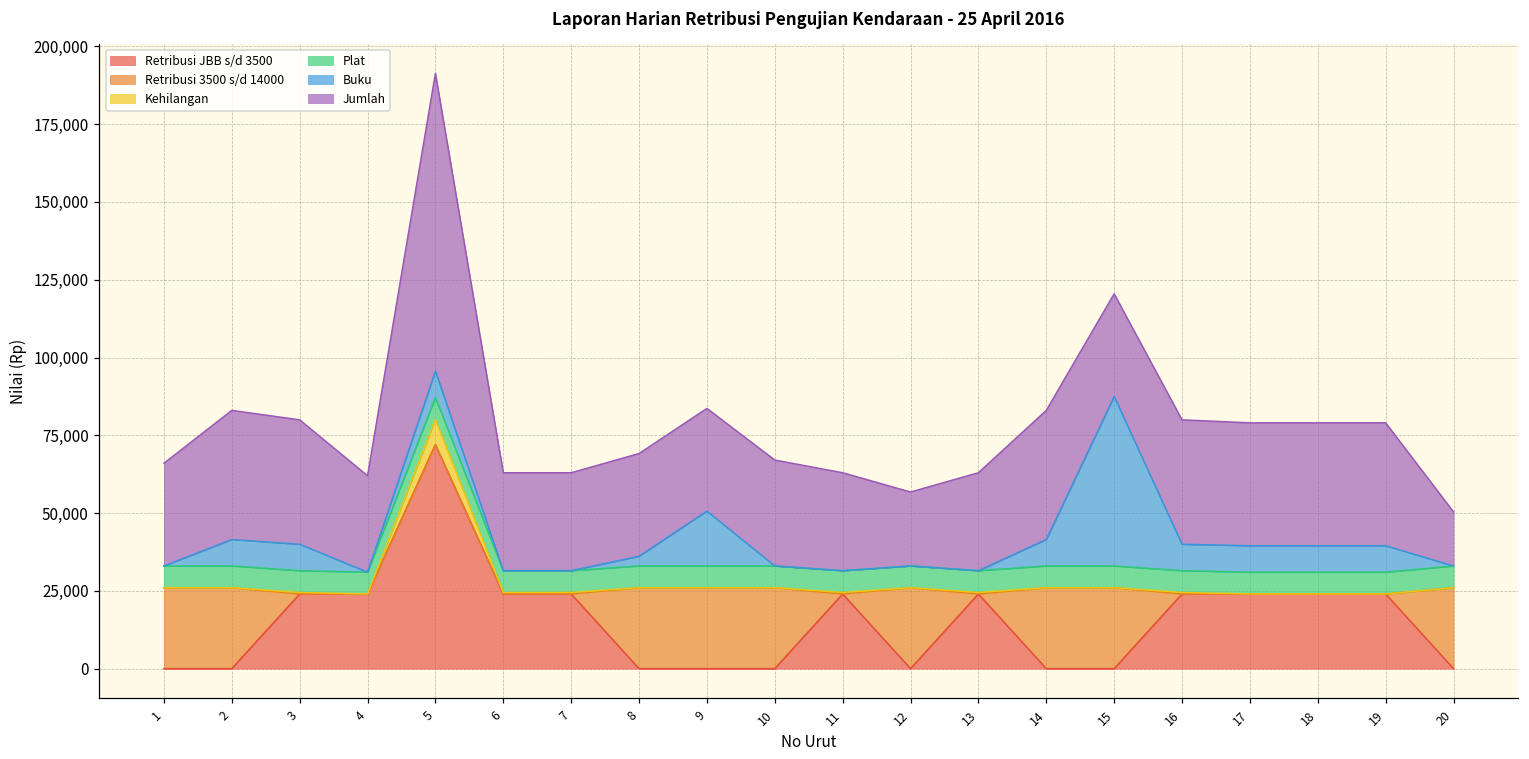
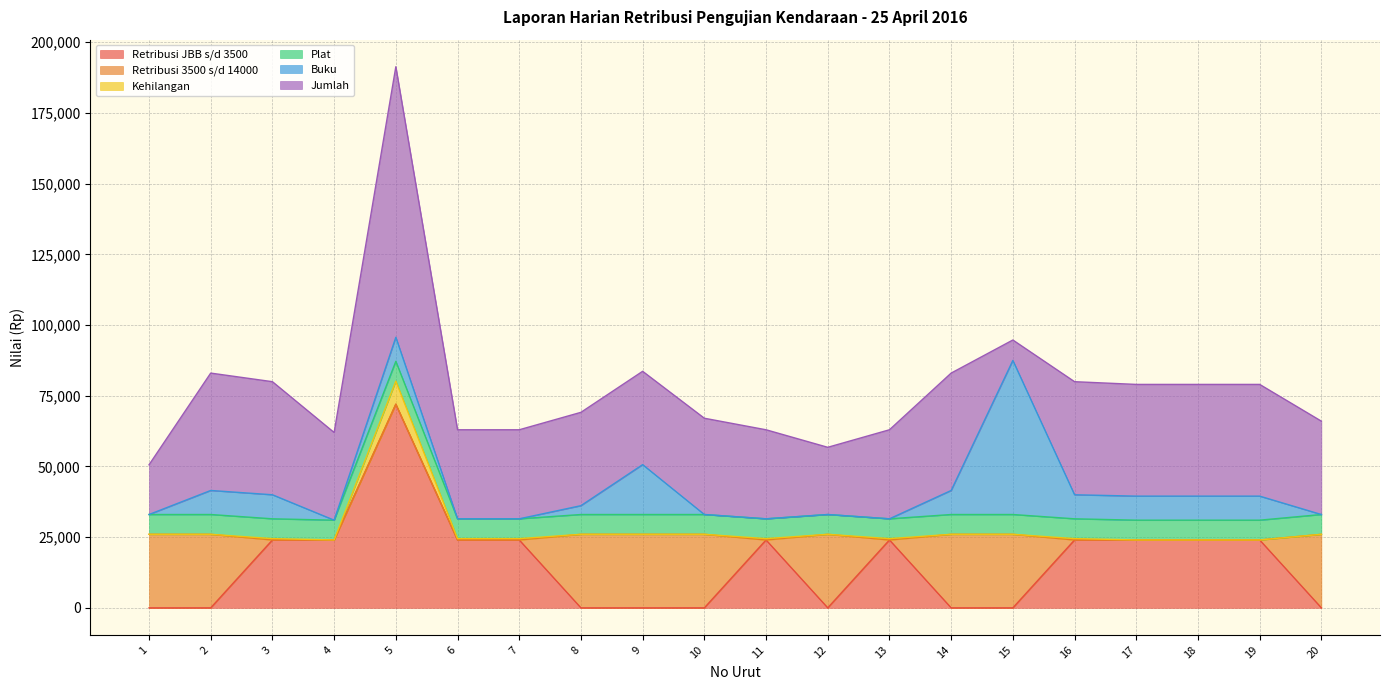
  {
    "Kehilangan": {
      "5": "8,000"
    },
    "Plat": {
      "2": "7,000",
      "3": "7,000",
      "5": "7,000",
      "8": "7,000",
      "9": "7,000",
      "14": "7,000",
      "15": "7,000",
      "16": "7,000",
      "17": "7,000",
      "18": "7,000",
      "19": "7,000"
    },
    "Buku": {
      "2": "9,000",
      "3": "9,000",
      "5": "9,000",
      "8": "3,000",
      "9": "18,000",
      "14": "9,000",
      "15": "54,000",
      "16": "9,000",
      "17": "9,000",
      "18": "9,000",
      "19": "9,000"
    },
    "Jumlah": {
-     "1": "33,000",
+     "1": "18,000",
      "2": "42,000",
      "3": "40,000",
      "4": "31,000",
      "5": "96,000",
      "6": "31,000",
      "7": "31,000",
      "8": "33,000",
      "9": "33,000",
      "10": "34,000",
      "11": "31,000",
      "12": "24,000",
      "13": "31,000",
      "14": "42,000",
-     "15": "33,000",
+     "15": "7,000",
      "16": "40,000",
      "17": "40,000",
      "18": "40,000",
      "19": "40,000",
-     "20": "17,000"
+     "20": "33,000"
    }
  }
